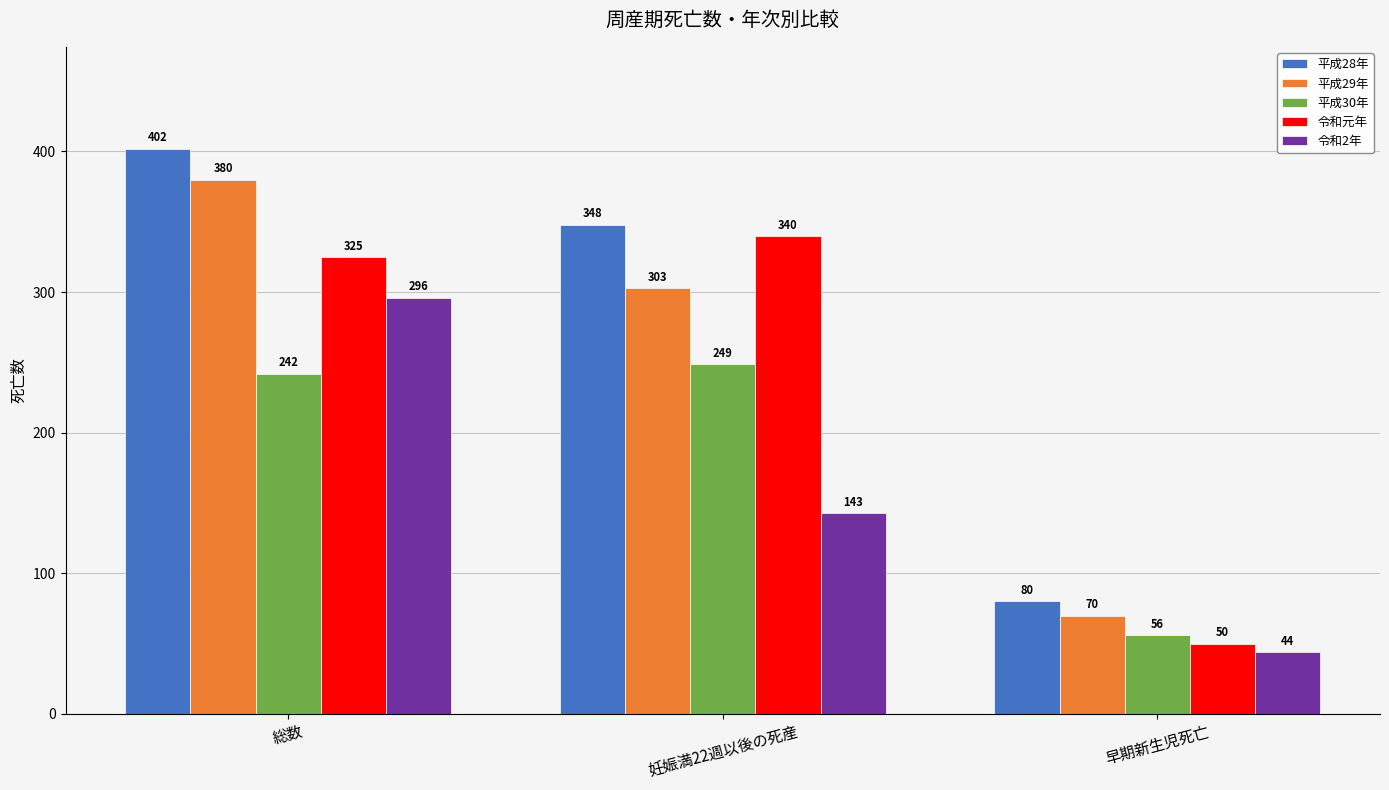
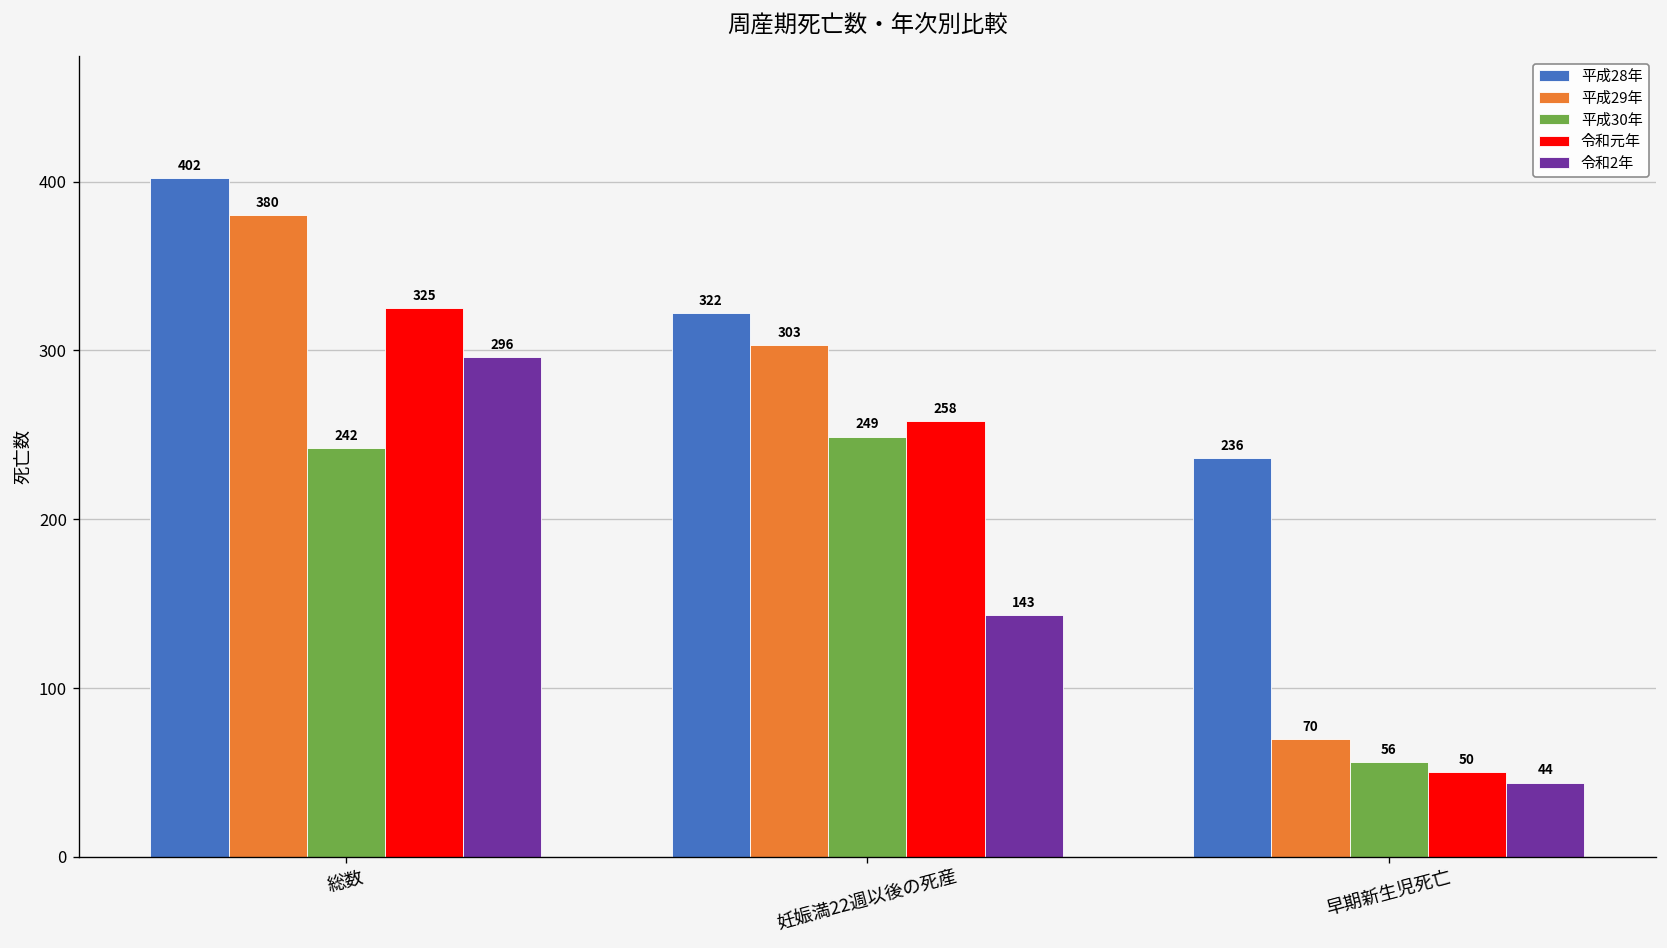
  {
    "平成28年": {
      "総数": 402,
-     "妊娠満22週以後の死産": 348,
-     "早期新生児死亡": 80
+     "妊娠満22週以後の死産": 322,
+     "早期新生児死亡": 236
    },
    "平成29年": {
      "総数": 380,
      "妊娠満22週以後の死産": 303,
      "早期新生児死亡": 70
    },
    "平成30年": {
      "総数": 242,
      "妊娠満22週以後の死産": 249,
      "早期新生児死亡": 56
    },
    "令和元年": {
      "総数": 325,
-     "妊娠満22週以後の死産": 340,
+     "妊娠満22週以後の死産": 258,
      "早期新生児死亡": 50
    },
    "令和2年": {
      "総数": 296,
      "妊娠満22週以後の死産": 143,
      "早期新生児死亡": 44
    }
  }
